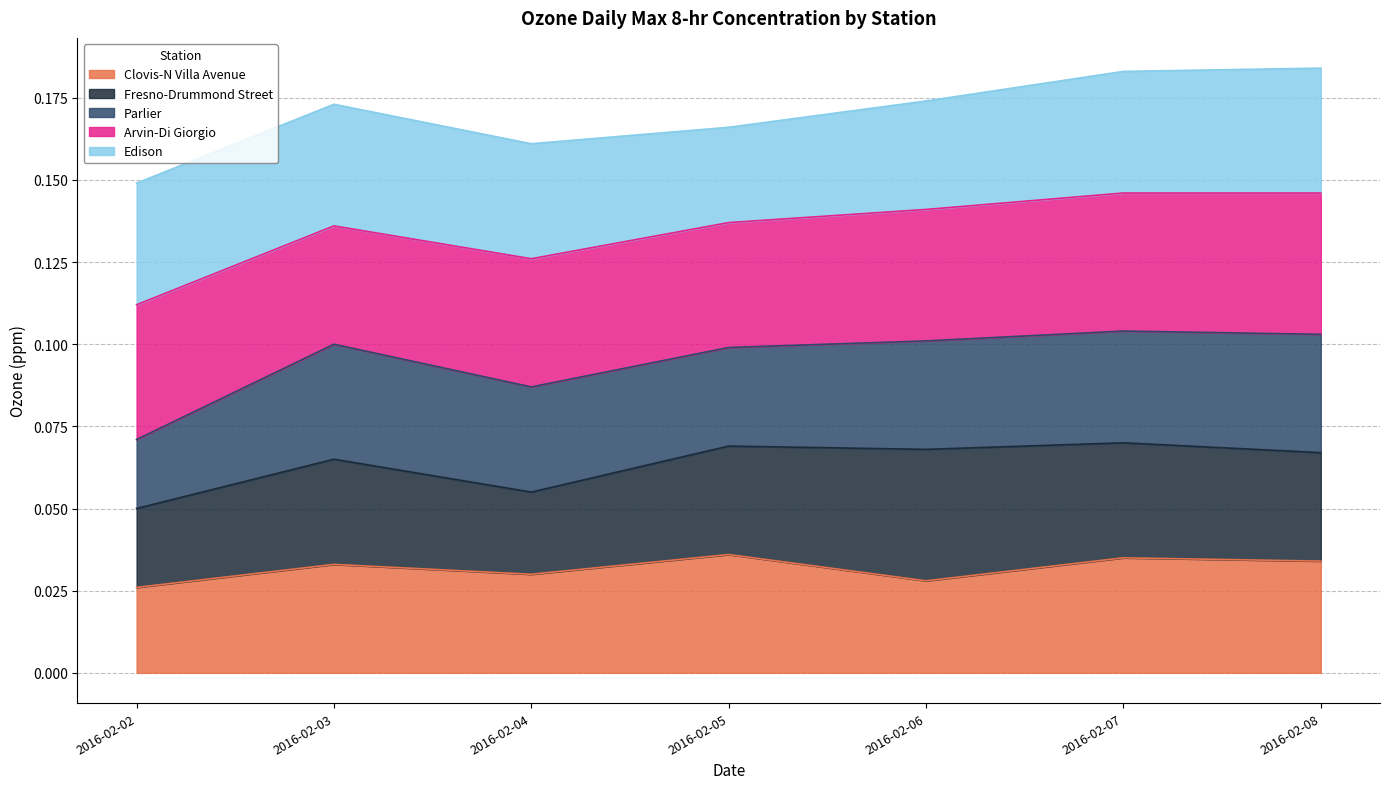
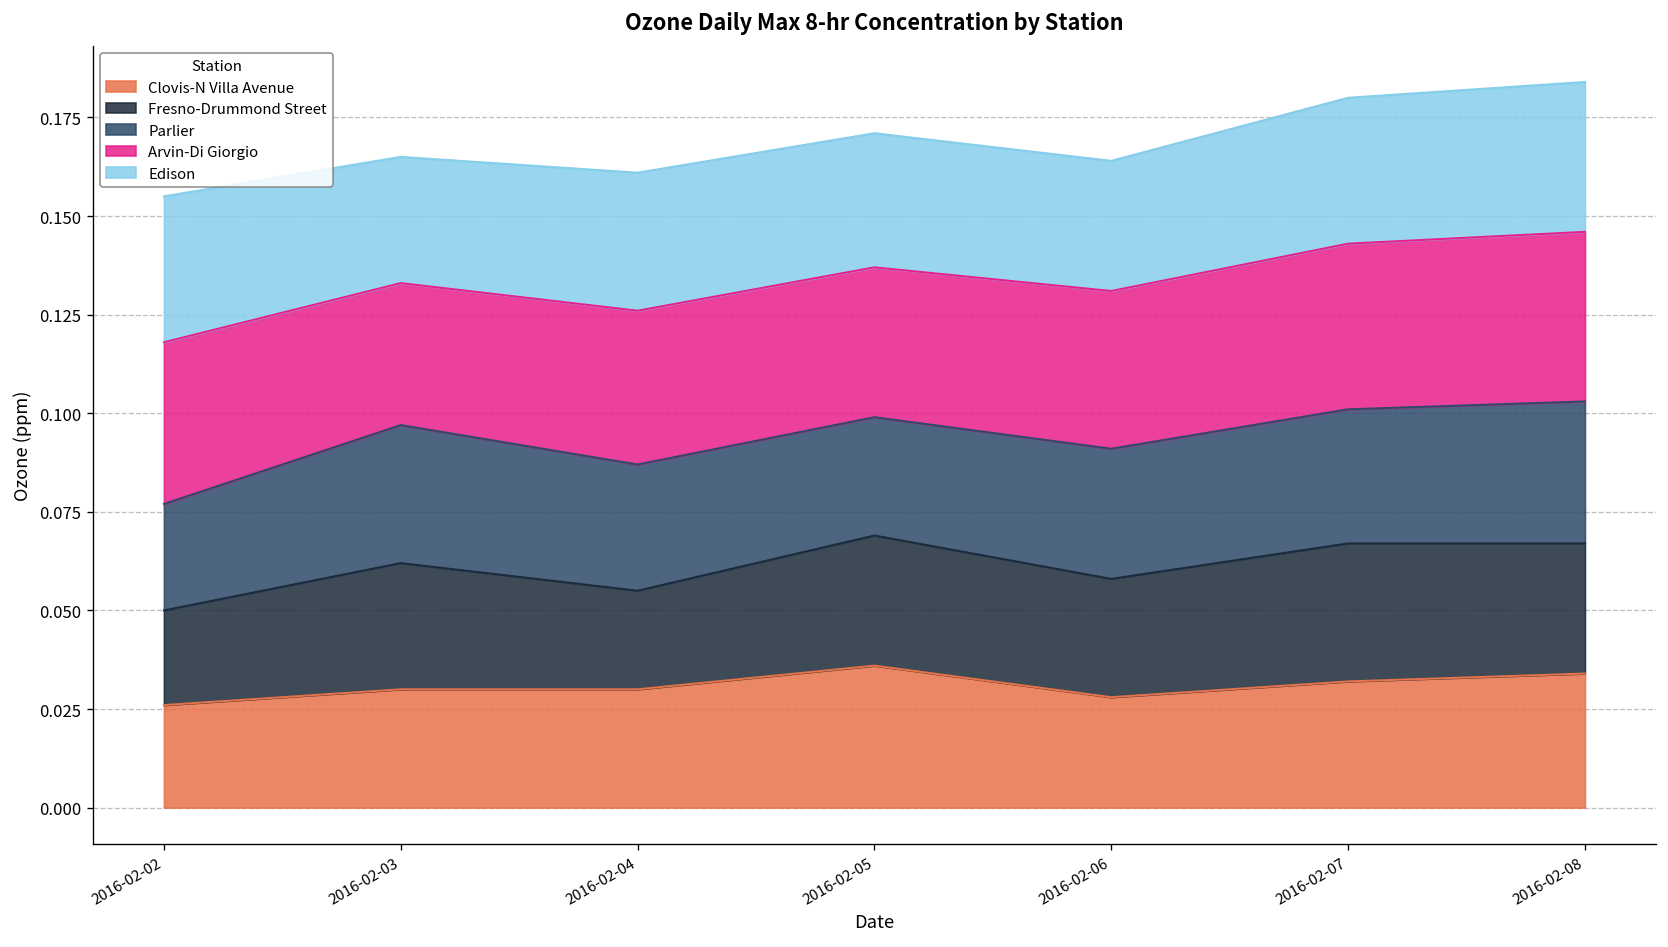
  {
    "Clovis-N Villa Avenue": {
      "2016-02-02": 0.026,
-     "2016-02-03": 0.033,
+     "2016-02-03": 0.030,
      "2016-02-04": 0.030,
      "2016-02-05": 0.036,
      "2016-02-06": 0.028,
-     "2016-02-07": 0.035,
+     "2016-02-07": 0.032,
      "2016-02-08": 0.034
    },
    "Fresno-Drummond Street": {
      "2016-02-02": 0.024,
      "2016-02-03": 0.032,
      "2016-02-04": 0.025,
      "2016-02-05": 0.033,
-     "2016-02-06": 0.04,
+     "2016-02-06": 0.03,
      "2016-02-07": 0.035,
      "2016-02-08": 0.033
    },
    "Parlier": {
-     "2016-02-02": 0.021,
+     "2016-02-02": 0.027,
      "2016-02-03": 0.035,
      "2016-02-04": 0.032,
      "2016-02-05": 0.030,
      "2016-02-06": 0.033,
      "2016-02-07": 0.034,
      "2016-02-08": 0.036
    },
    "Arvin-Di Giorgio": {
      "2016-02-02": 0.041,
      "2016-02-03": 0.036,
      "2016-02-04": 0.039,
      "2016-02-05": 0.038,
      "2016-02-06": 0.040,
      "2016-02-07": 0.042,
      "2016-02-08": 0.043
    },
    "Edison": {
-     "2016-02-03": 0.037,
+     "2016-02-03": 0.032,
      "2016-02-04": 0.035,
-     "2016-02-05": 0.029,
+     "2016-02-05": 0.034,
      "2016-02-06": 0.033,
      "2016-02-07": 0.037,
      "2016-02-08": 0.038
    }
  }
